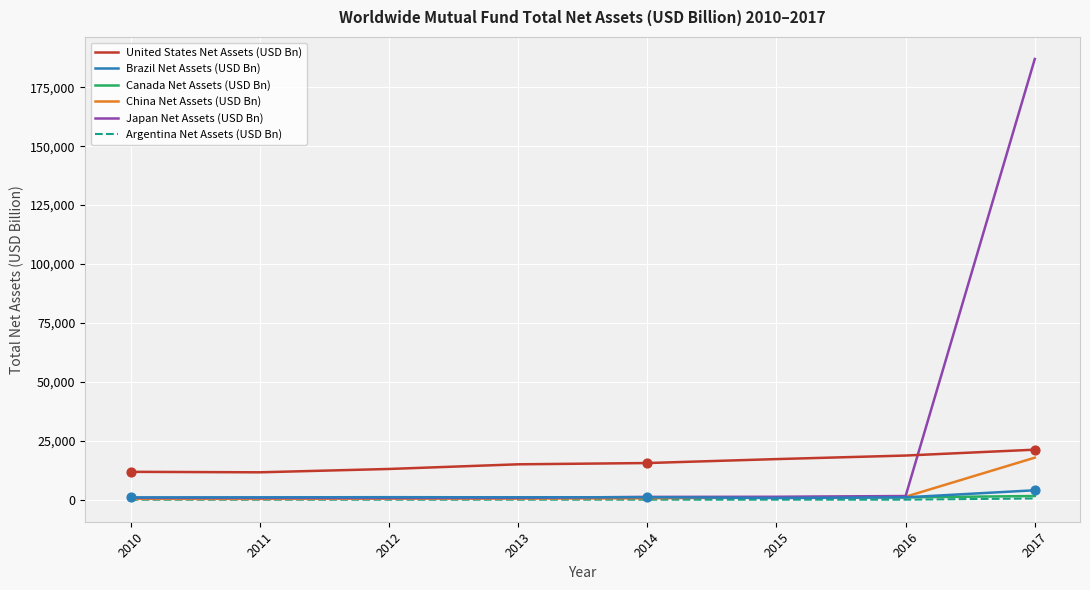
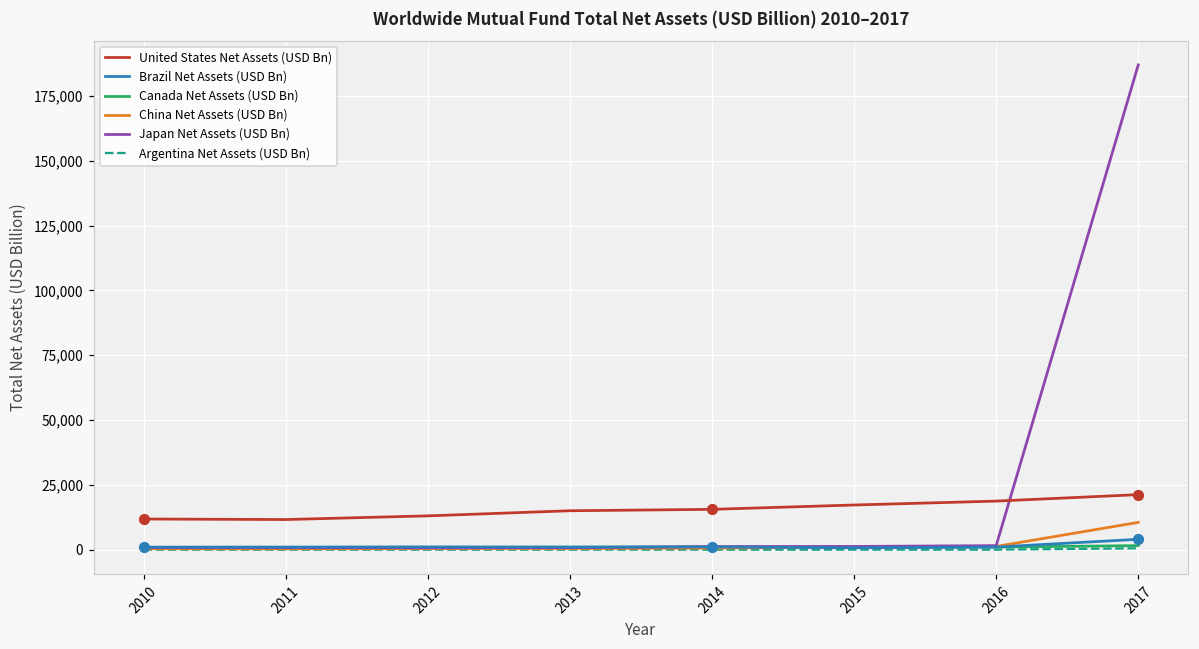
  {
    "China Net Assets (USD Bn)": {
-     "2017": "18,000"
+     "2017": "11,000"
    },
    "Japan Net Assets (USD Bn)": {
      "2017": "187,000"
    }
  }
